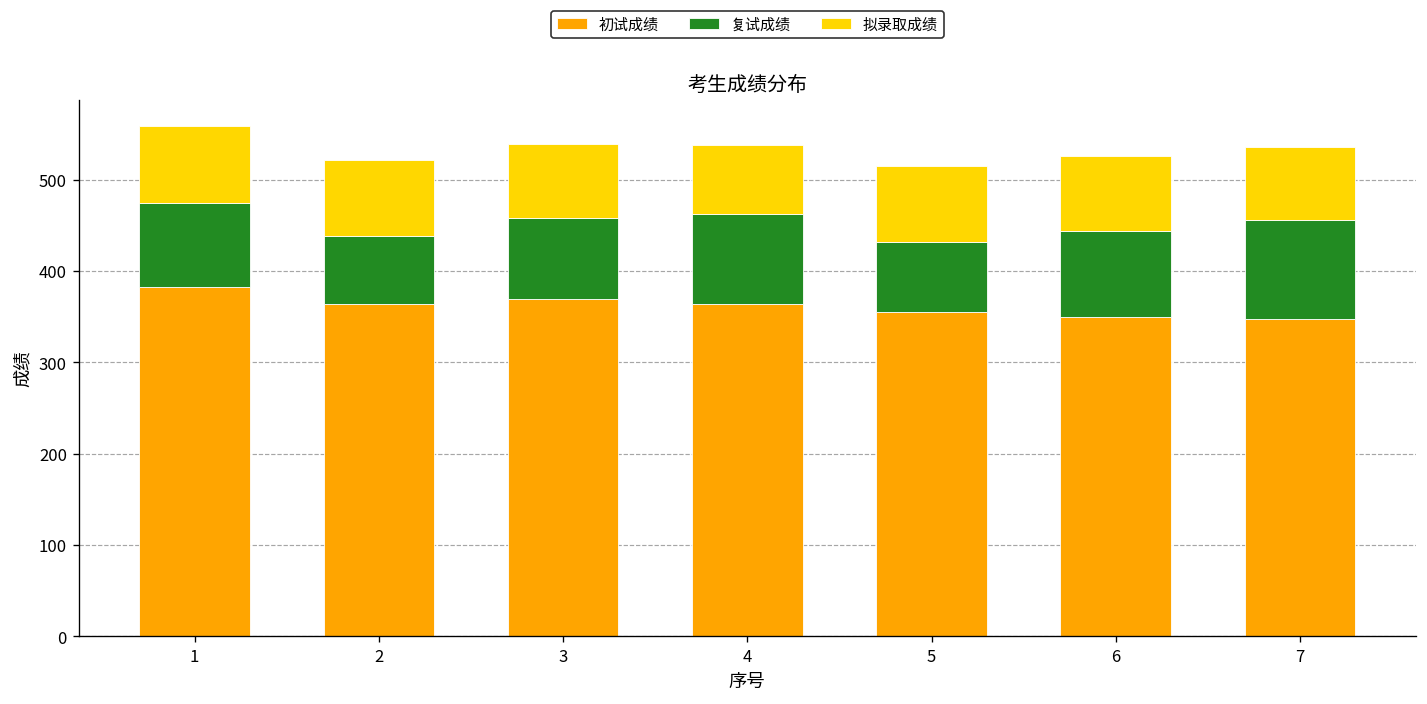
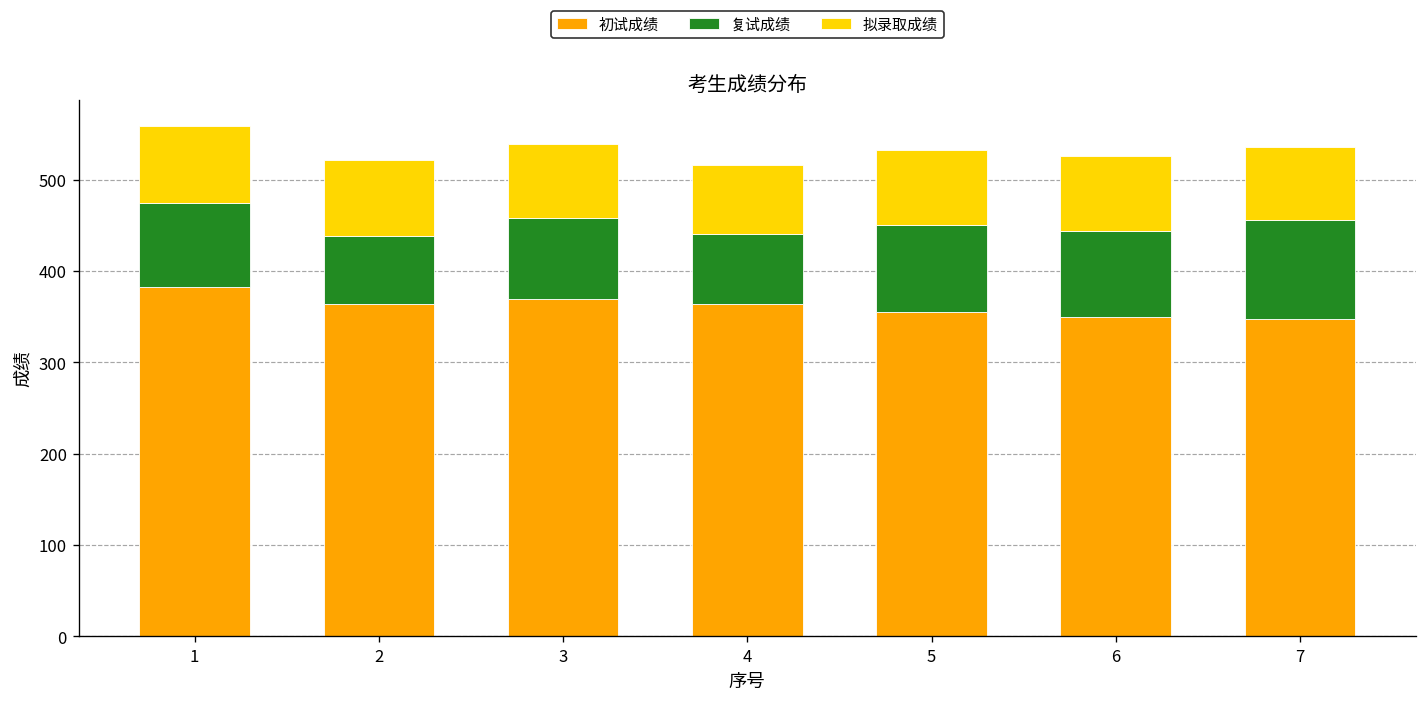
  {
    "复试成绩": {
      "1": 90,
      "2": 70,
      "3": 90,
-     "4": 100,
-     "5": 80,
+     "4": 80,
+     "5": 100,
      "6": 90,
      "7": 110
    }
  }
